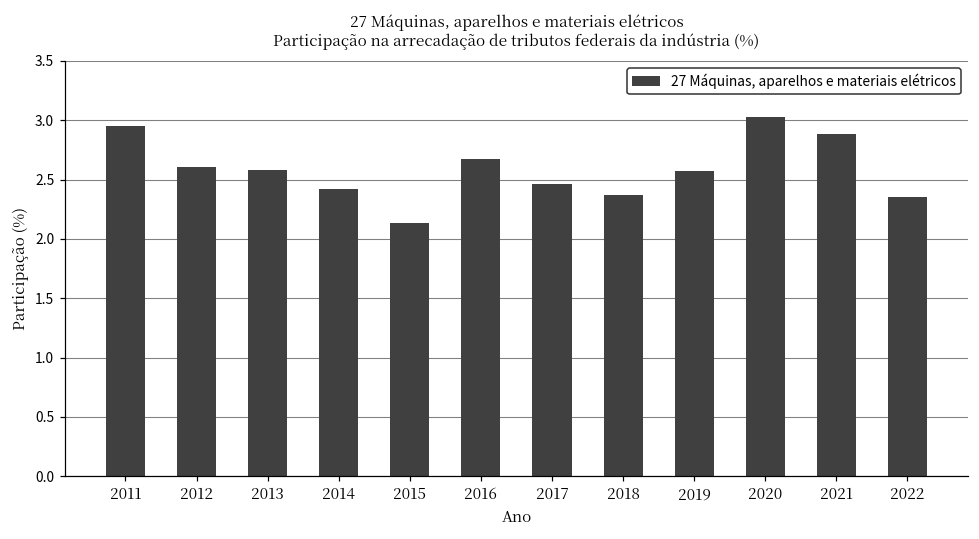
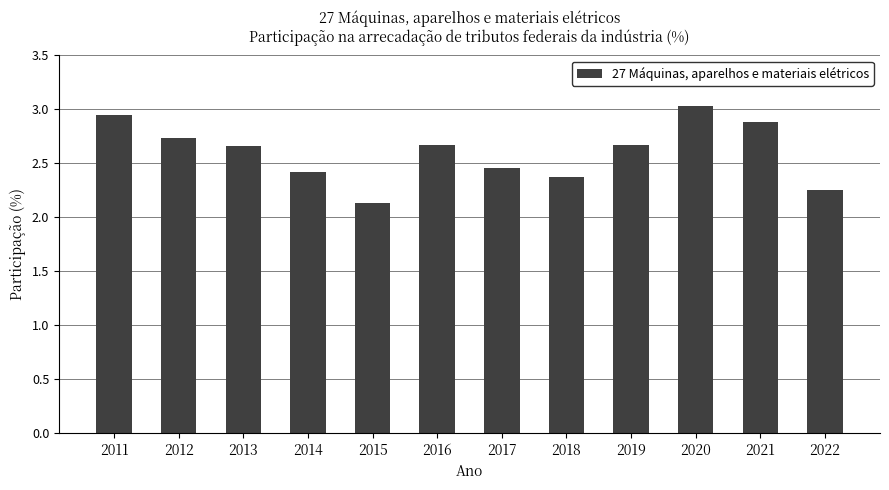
  {
    "2011": 2.95,
-   "2012": 2.61,
-   "2013": 2.58,
+   "2012": 2.73,
+   "2013": 2.66,
    "2014": 2.42,
    "2015": 2.13,
    "2016": 2.67,
    "2017": 2.46,
    "2018": 2.37,
-   "2019": 2.57,
+   "2019": 2.67,
    "2020": 3.03,
    "2021": 2.88,
-   "2022": 2.35
+   "2022": 2.25
  }
